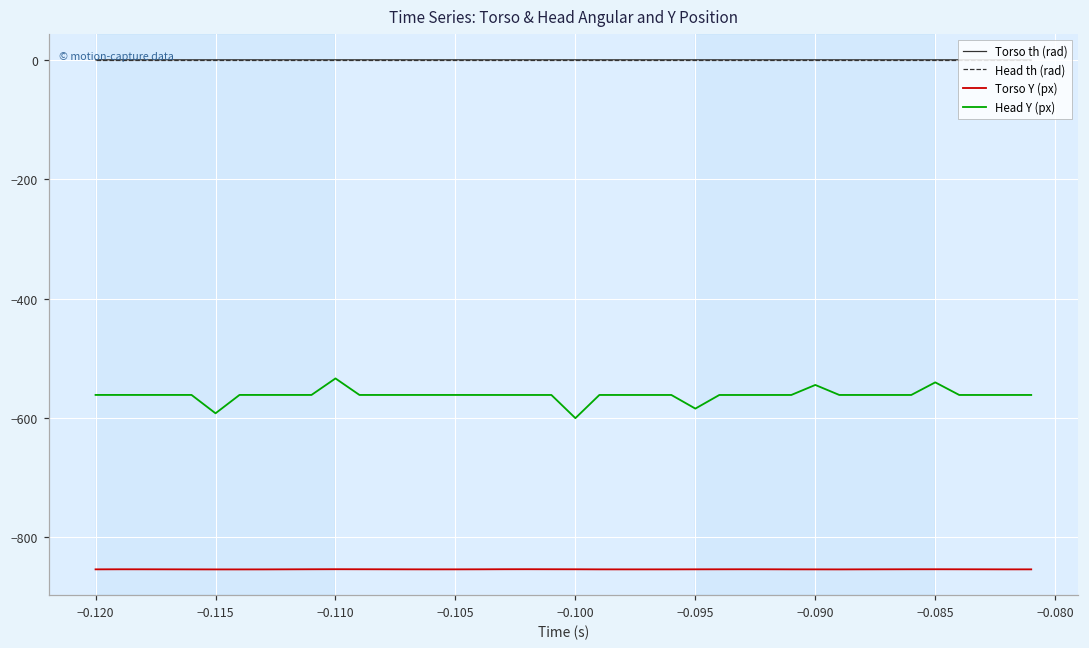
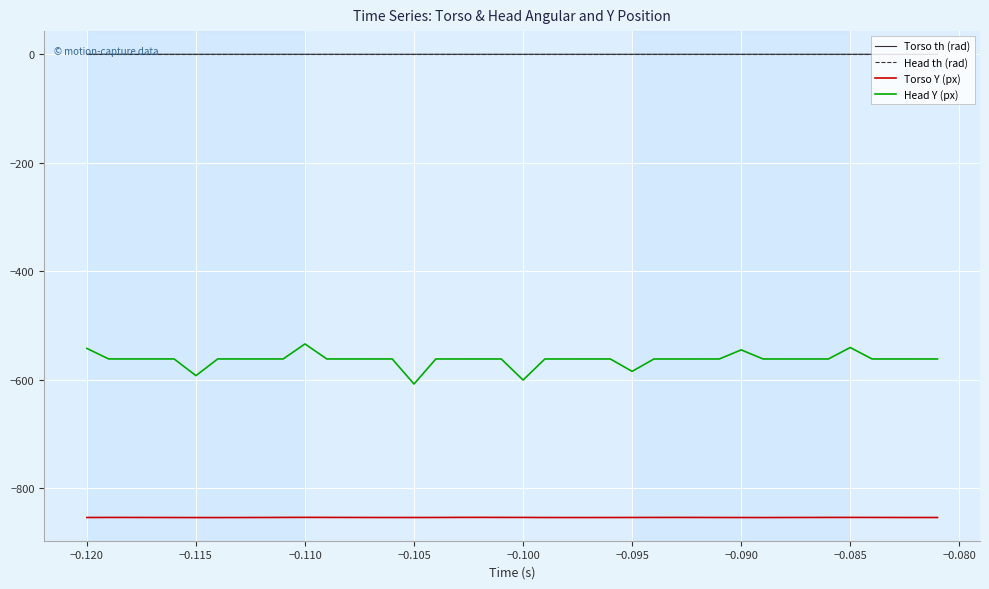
  {
    "Head th (rad)": {
      "−0.120": 0,
      "−0.115": 0,
      "−0.110": 0,
      "−0.105": 0,
      "−0.100": 0,
      "−0.095": 0,
      "−0.090": 0,
      "−0.085": 0
    },
    "Torso Y (px)": {
      "−0.120": -850,
      "−0.115": -850,
      "−0.110": -850,
      "−0.105": -850,
      "−0.100": -850,
      "−0.095": -850,
      "−0.090": -850,
      "−0.085": -850
    },
    "Head Y (px)": {
-     "−0.120": -560,
+     "−0.120": -540,
      "−0.115": -590,
      "−0.110": -530,
-     "−0.105": -560,
+     "−0.105": -610,
      "−0.100": -600,
      "−0.095": -580,
      "−0.090": -540,
      "−0.085": -540
    }
  }
